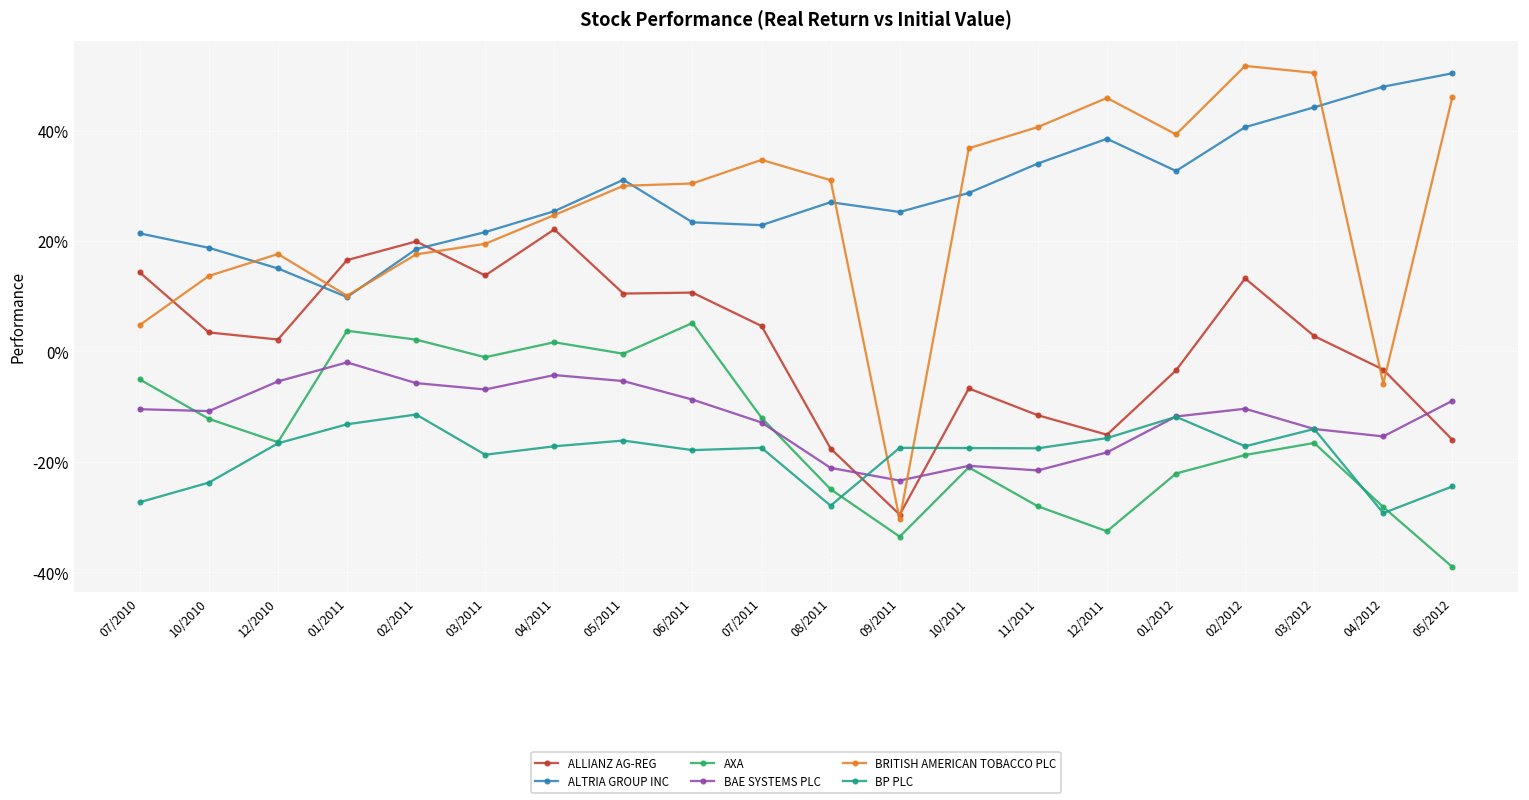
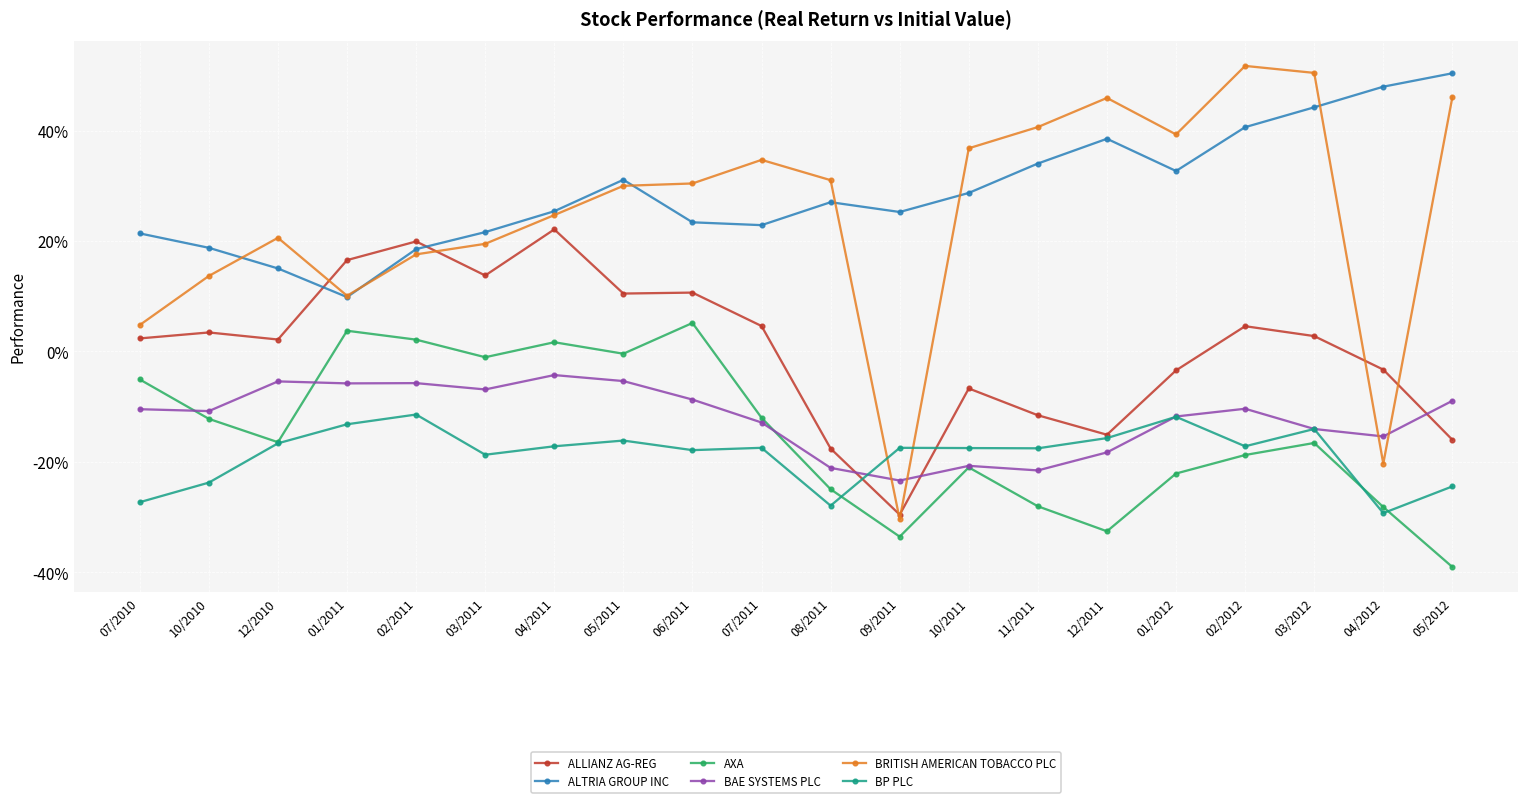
  {
    "ALLIANZ AG-REG": {
-     "07/2010": "14%",
+     "07/2010": "2%",
      "10/2010": "3%",
      "12/2010": "2%",
      "01/2011": "17%",
      "02/2011": "20%",
      "03/2011": "14%",
      "04/2011": "22%",
      "05/2011": "11%",
      "06/2011": "11%",
      "07/2011": "5%",
      "08/2011": "-18%",
      "09/2011": "-30%",
      "10/2011": "-7%",
      "11/2011": "-12%",
      "12/2011": "-15%",
      "01/2012": "-3%",
-     "02/2012": "13%",
+     "02/2012": "5%",
      "03/2012": "3%",
      "04/2012": "-3%",
      "05/2012": "-16%"
    },
    "ALTRIA GROUP INC": {
      "07/2010": "21%",
      "10/2010": "19%",
      "12/2010": "15%",
      "02/2011": "19%",
      "03/2011": "22%",
      "04/2011": "25%",
      "05/2011": "31%",
      "06/2011": "23%",
      "07/2011": "23%",
      "08/2011": "27%",
      "09/2011": "25%",
      "10/2011": "29%",
      "11/2011": "34%",
      "12/2011": "39%",
      "01/2012": "33%",
      "02/2012": "41%",
      "03/2012": "44%",
      "04/2012": "48%",
      "05/2012": "50%"
    },
    "BAE SYSTEMS PLC": {
      "07/2010": "-10%",
      "10/2010": "-11%",
      "12/2010": "-5%",
-     "01/2011": "-2%",
+     "01/2011": "-6%",
      "02/2011": "-6%",
      "03/2011": "-7%",
      "04/2011": "-4%",
      "05/2011": "-5%",
      "06/2011": "-9%",
      "07/2011": "-13%",
      "08/2011": "-21%",
      "09/2011": "-23%",
      "11/2011": "-22%",
      "12/2011": "-18%",
      "02/2012": "-10%",
      "04/2012": "-15%",
      "05/2012": "-9%"
    },
    "BRITISH AMERICAN TOBACCO PLC": {
      "07/2010": "5%",
      "10/2010": "14%",
-     "12/2010": "18%",
+     "12/2010": "21%",
      "02/2011": "18%",
      "03/2011": "20%",
      "04/2011": "25%",
      "05/2011": "30%",
      "06/2011": "30%",
      "07/2011": "35%",
      "08/2011": "31%",
      "09/2011": "-30%",
      "10/2011": "37%",
      "11/2011": "41%",
      "12/2011": "46%",
      "01/2012": "39%",
      "02/2012": "52%",
      "03/2012": "50%",
-     "04/2012": "-6%",
+     "04/2012": "-20%",
      "05/2012": "46%"
    }
  }
